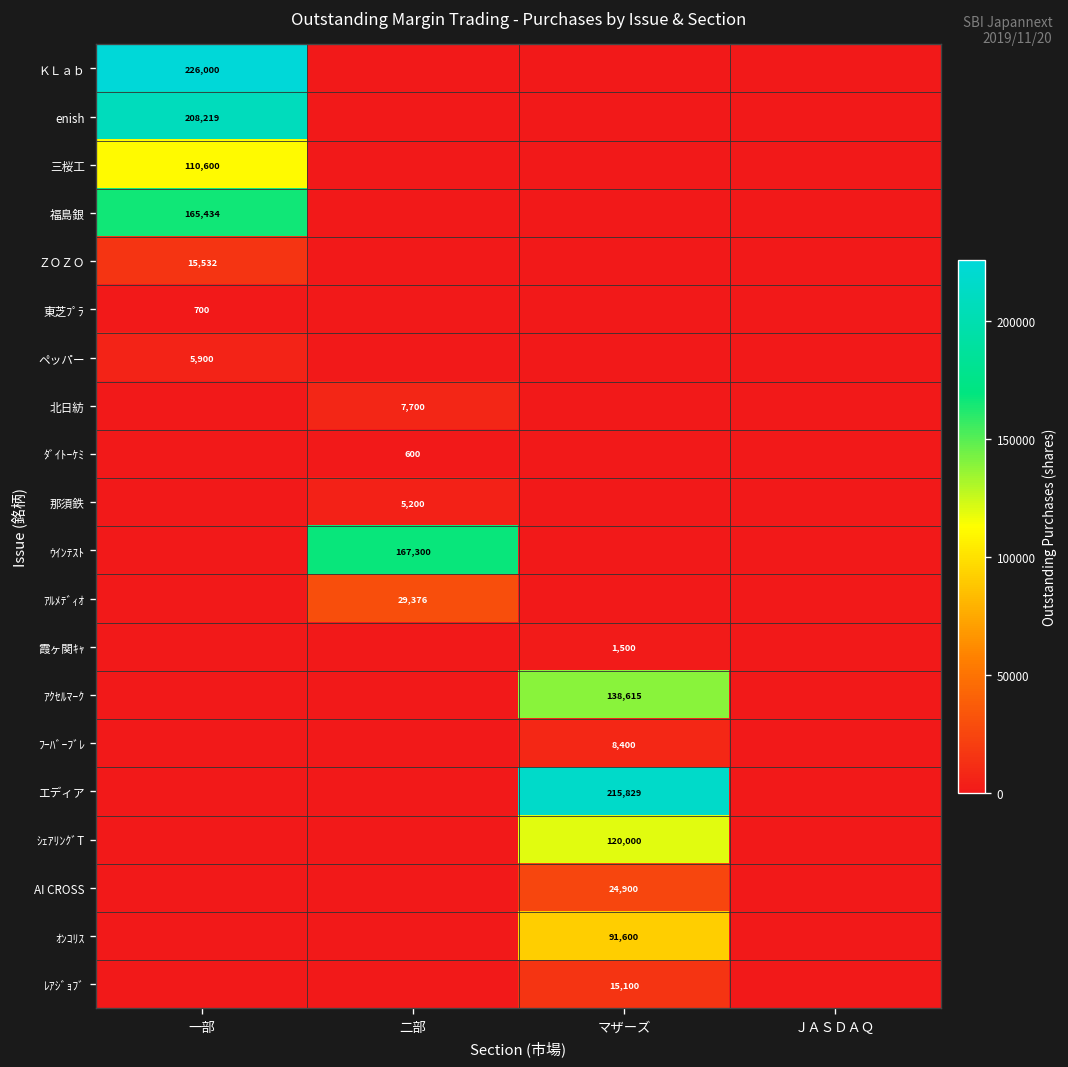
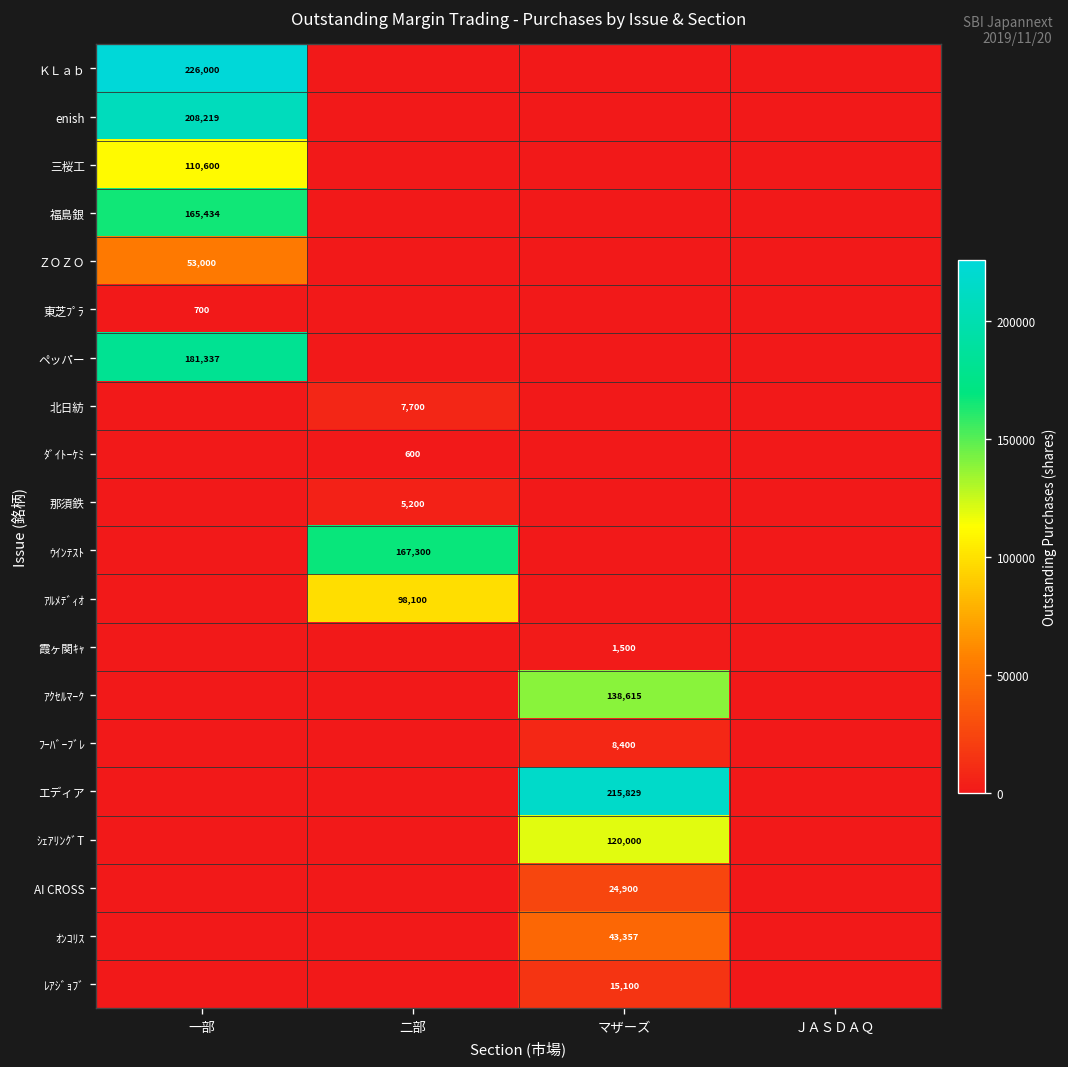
  {
    "ＫＬａｂ": {
      "一部": "226,000"
    },
    "enish": {
      "一部": "208,219"
    },
    "三桜工": {
      "一部": "110,600"
    },
    "福島銀": {
      "一部": "165,434"
    },
    "ＺＯＺＯ": {
-     "一部": "15,532"
+     "一部": "53,000"
    },
    "東芝ﾌﾟﾗ": {
      "一部": "700"
    },
    "ペッパー": {
-     "一部": "5,900"
+     "一部": "181,337"
    },
    "北日紡": {
      "二部": "7,700"
    },
    "ﾀﾞｲﾄｰｹﾐ": {
      "二部": "600"
    },
    "那須鉄": {
      "二部": "5,200"
    },
    "ｳｲﾝﾃｽﾄ": {
      "二部": "167,300"
    },
    "ｱﾙﾒﾃﾞｨｵ": {
-     "二部": "29,376"
+     "二部": "98,100"
    },
    "霞ヶ関ｷｬ": {
      "マザーズ": "1,500"
    },
    "ｱｸｾﾙﾏｰｸ": {
      "マザーズ": "138,615"
    },
    "ﾌｰﾊﾞｰﾌﾞﾚ": {
      "マザーズ": "8,400"
    },
    "エディア": {
      "マザーズ": "215,829"
    },
    "ｼｪｱﾘﾝｸﾞT": {
      "マザーズ": "120,000"
    },
    "AI CROSS": {
      "マザーズ": "24,900"
    },
    "ｵﾝｺﾘｽ": {
-     "マザーズ": "91,600"
+     "マザーズ": "43,357"
    },
    "ﾚｱｼﾞｮﾌﾞ": {
      "マザーズ": "15,100"
    }
  }
